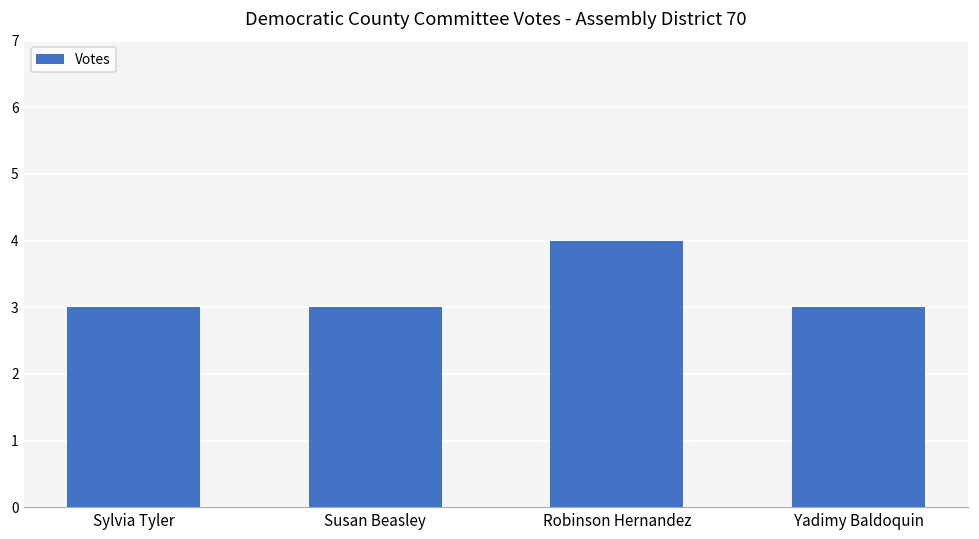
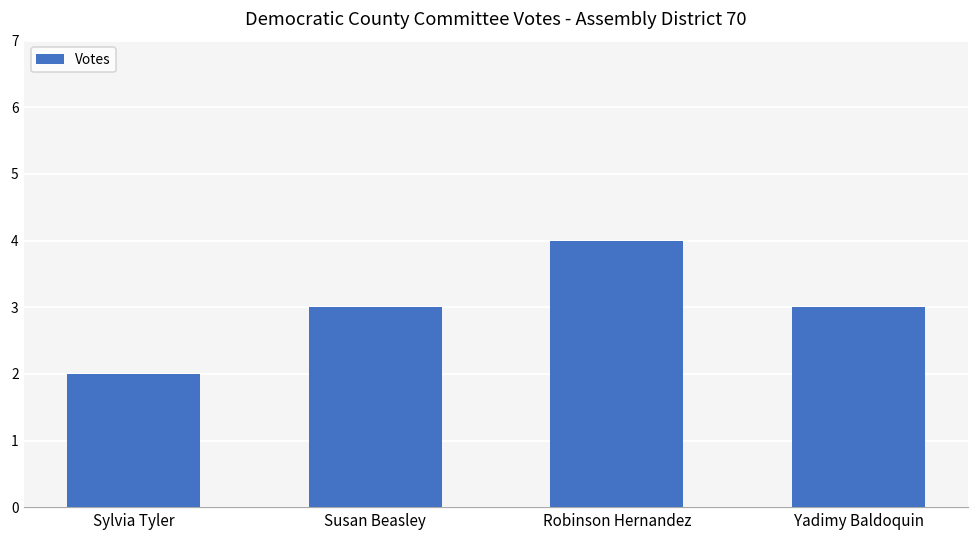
  {
-   "Sylvia Tyler": 3,
+   "Sylvia Tyler": 2,
    "Susan Beasley": 3,
    "Robinson Hernandez": 4,
    "Yadimy Baldoquin": 3
  }
